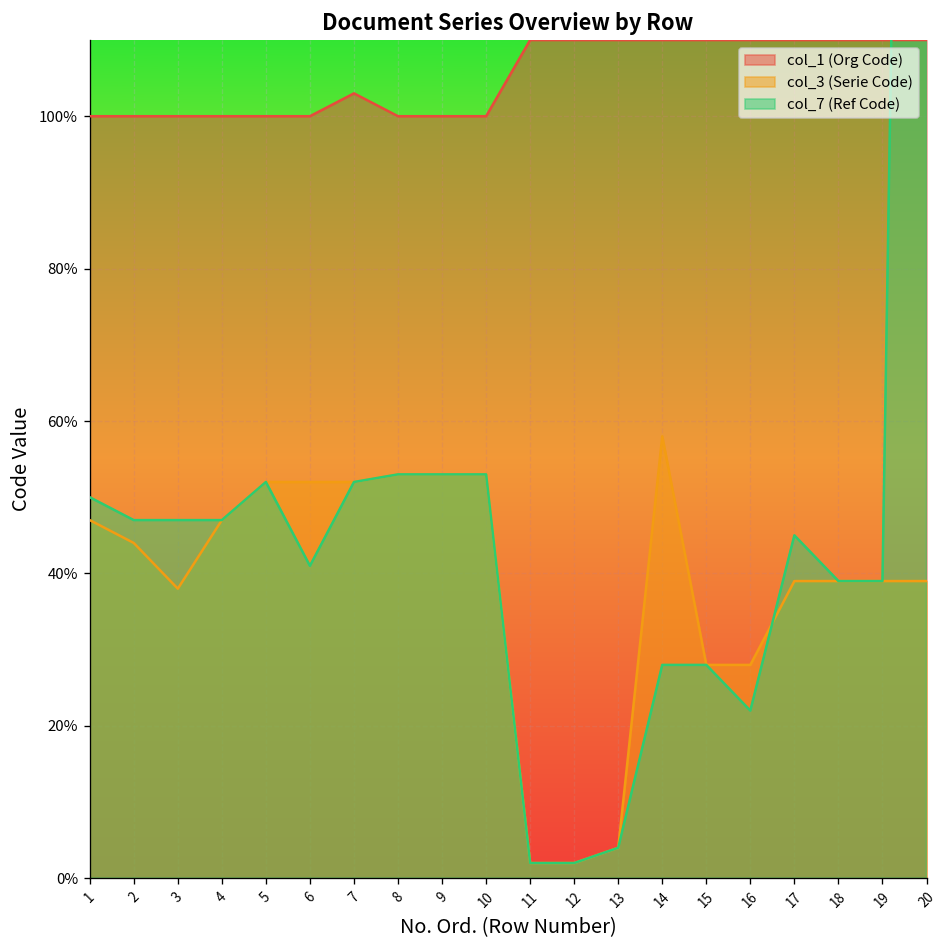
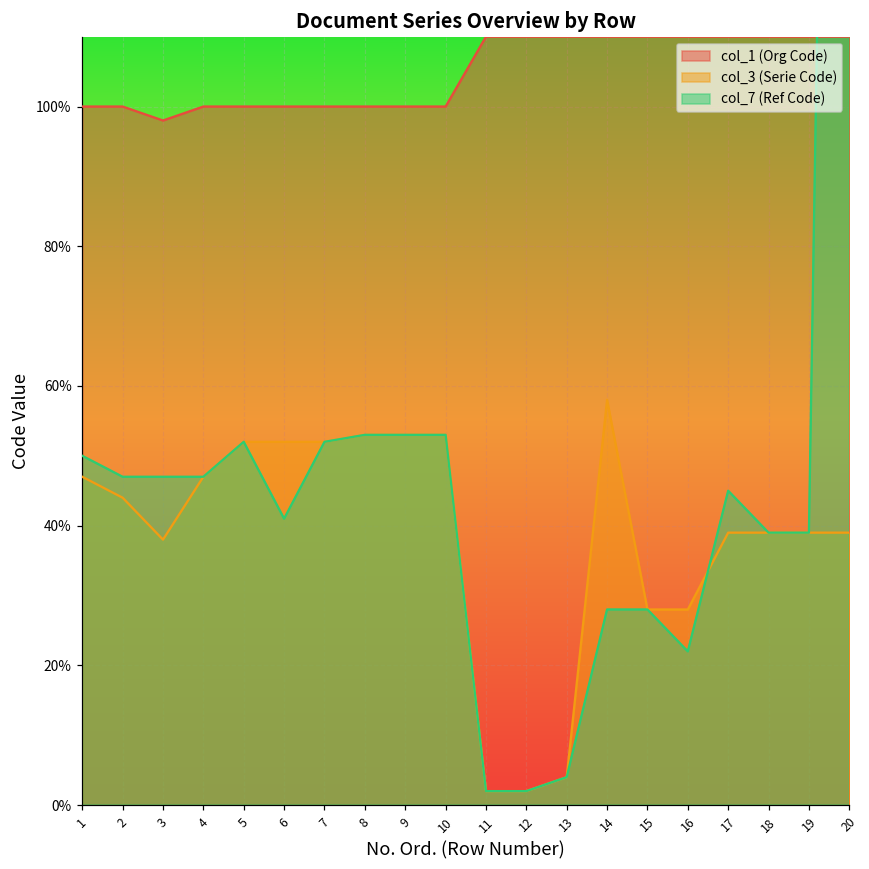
  {
    "col_1 (Org Code)": {
      "1": "100%",
      "2": "100%",
-     "3": "100%",
+     "3": "98%",
      "4": "100%",
      "5": "100%",
      "6": "100%",
-     "7": "103%",
+     "7": "100%",
      "8": "100%",
      "9": "100%",
      "10": "100%",
      "11": "110%",
      "12": "110%",
      "13": "110%",
      "14": "110%",
      "15": "110%",
      "16": "110%",
      "17": "110%",
      "18": "110%",
      "19": "110%",
      "20": "110%"
    },
    "col_3 (Serie Code)": {
      "1": "47%",
      "2": "44%",
      "3": "38%",
      "6": "52%",
      "14": "58%",
      "16": "28%",
      "17": "39%",
      "20": "39%"
    },
    "col_7 (Ref Code)": {
      "1": "50%",
      "2": "47%",
      "3": "47%",
      "6": "41%",
      "14": "28%",
      "16": "22%",
      "17": "45%"
    }
  }
